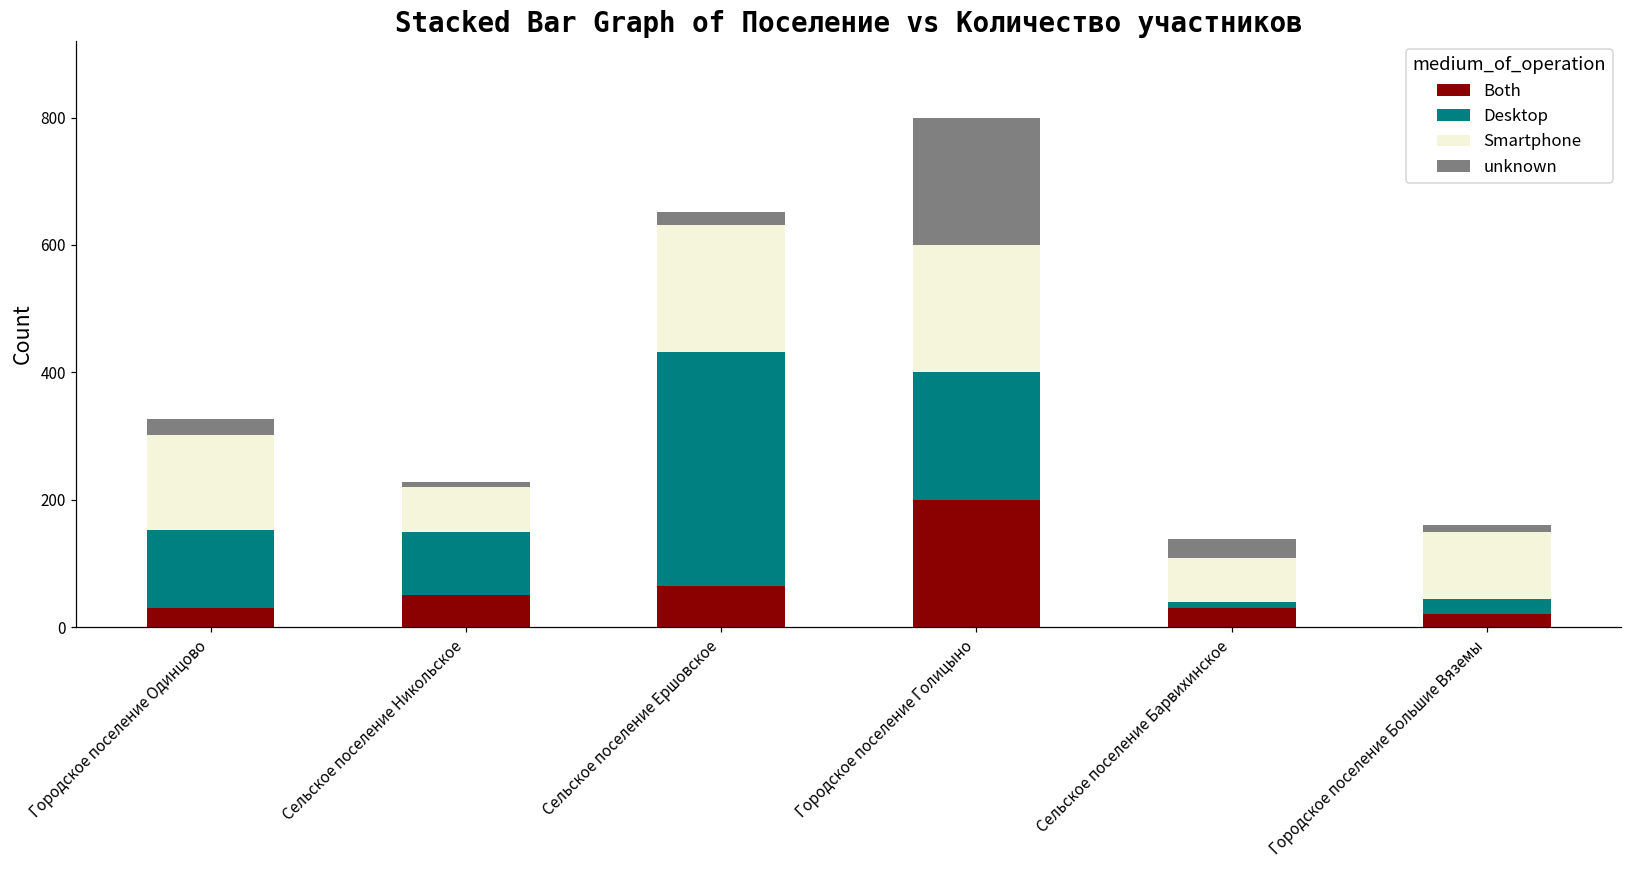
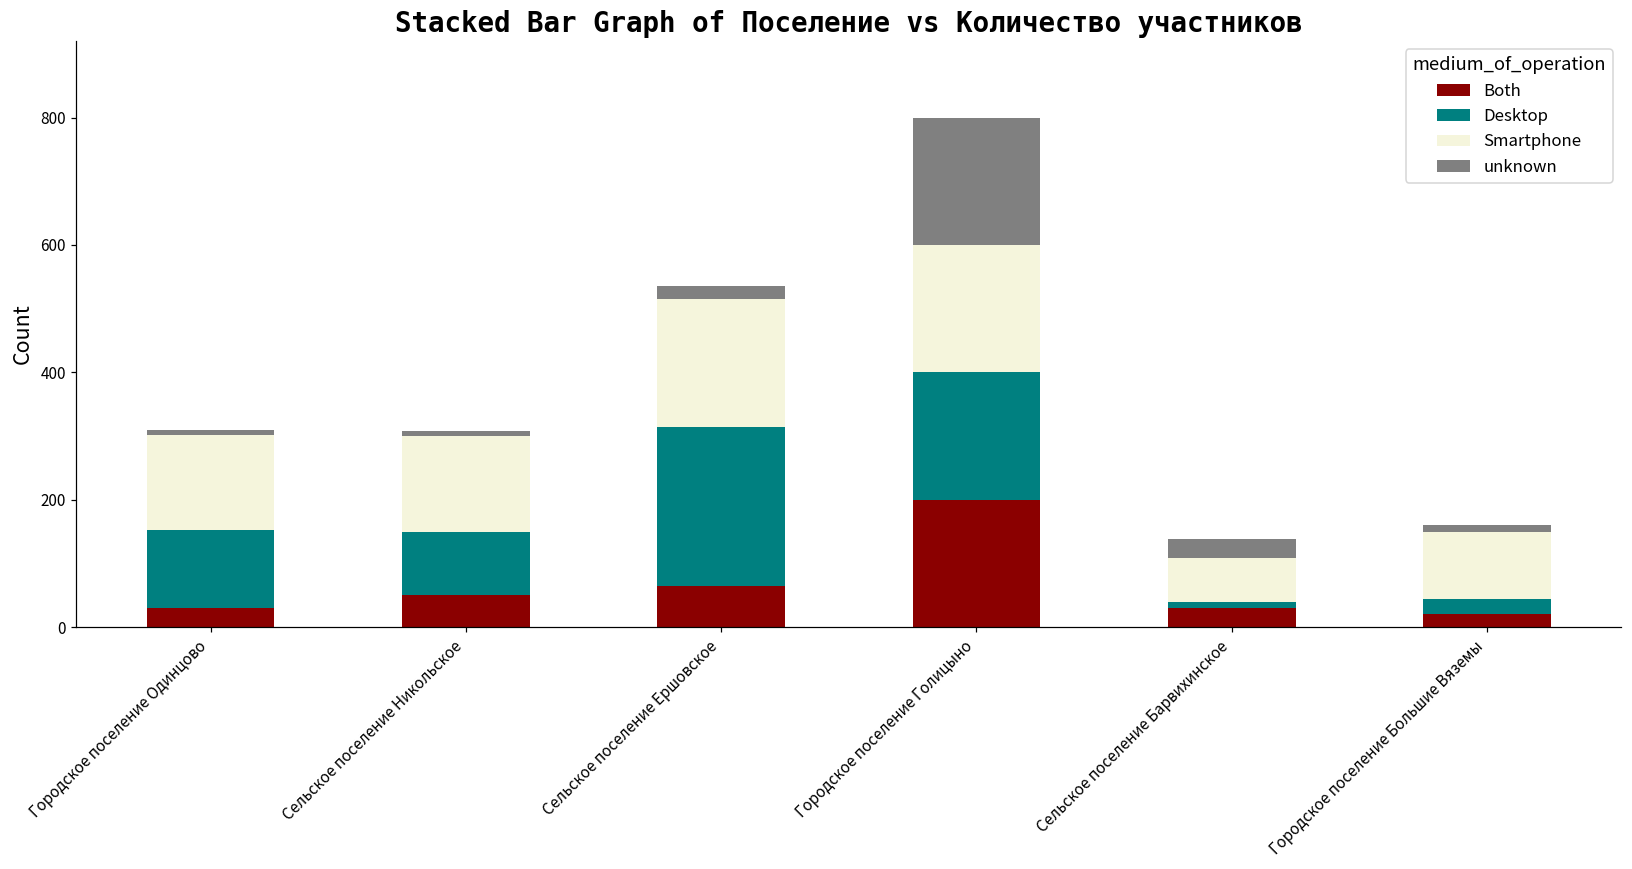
  {
    "Both": {
      "Городское поселение Одинцово": 30,
      "Сельское поселение Никольское": 50,
      "Сельское поселение Ершовское": 70,
      "Городское поселение Голицыно": 200,
      "Сельское поселение Барвихинское": 30,
      "Городское поселение Большие Вяземы": 20
    },
    "Desktop": {
      "Городское поселение Одинцово": 120,
      "Сельское поселение Никольское": 100,
-     "Сельское поселение Ершовское": 370,
+     "Сельское поселение Ершовское": 250,
      "Городское поселение Голицыно": 200,
      "Сельское поселение Барвихинское": 10,
      "Городское поселение Большие Вяземы": 30
    },
    "Smartphone": {
      "Городское поселение Одинцово": 150,
-     "Сельское поселение Никольское": 70,
+     "Сельское поселение Никольское": 150,
      "Сельское поселение Ершовское": 200,
      "Городское поселение Голицыно": 200,
      "Сельское поселение Барвихинское": 70,
      "Городское поселение Большие Вяземы": 110
    },
    "unknown": {
-     "Городское поселение Одинцово": 30,
+     "Городское поселение Одинцово": 10,
      "Сельское поселение Никольское": 10,
      "Сельское поселение Ершовское": 20,
      "Городское поселение Голицыно": 200,
      "Сельское поселение Барвихинское": 30,
      "Городское поселение Большие Вяземы": 10
    }
  }
